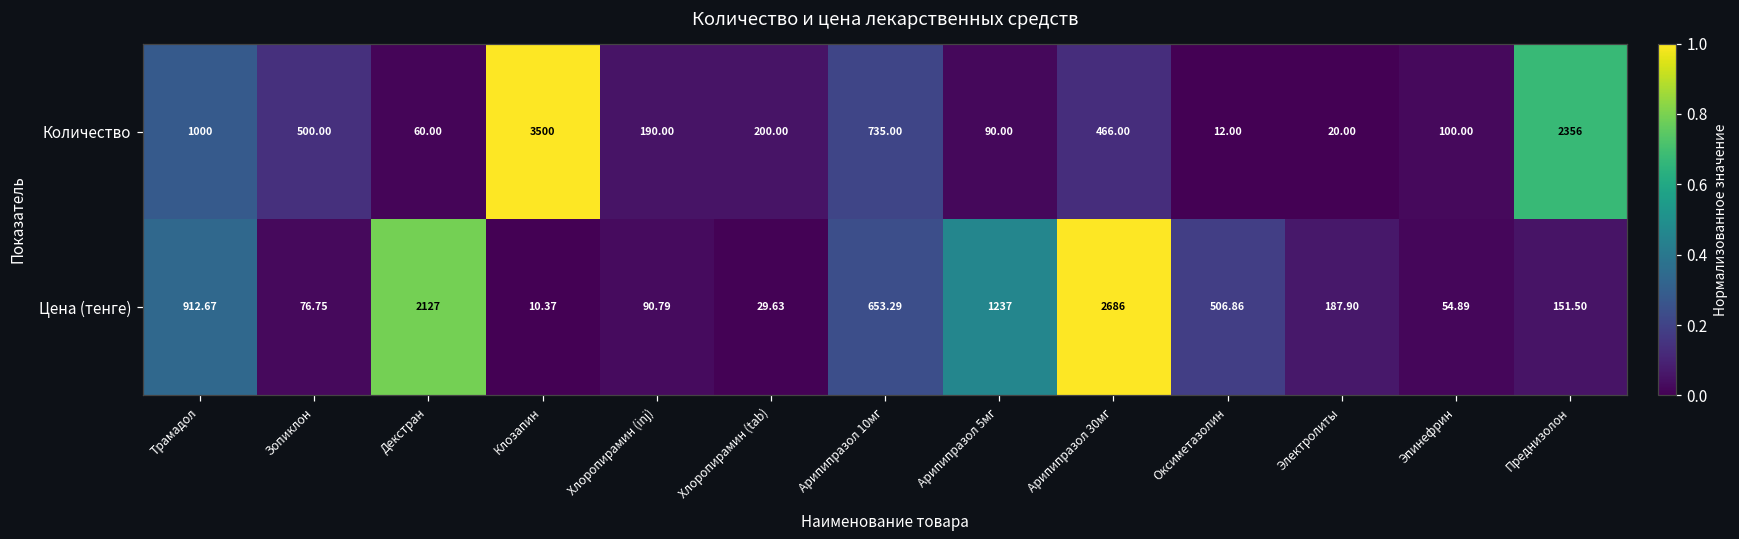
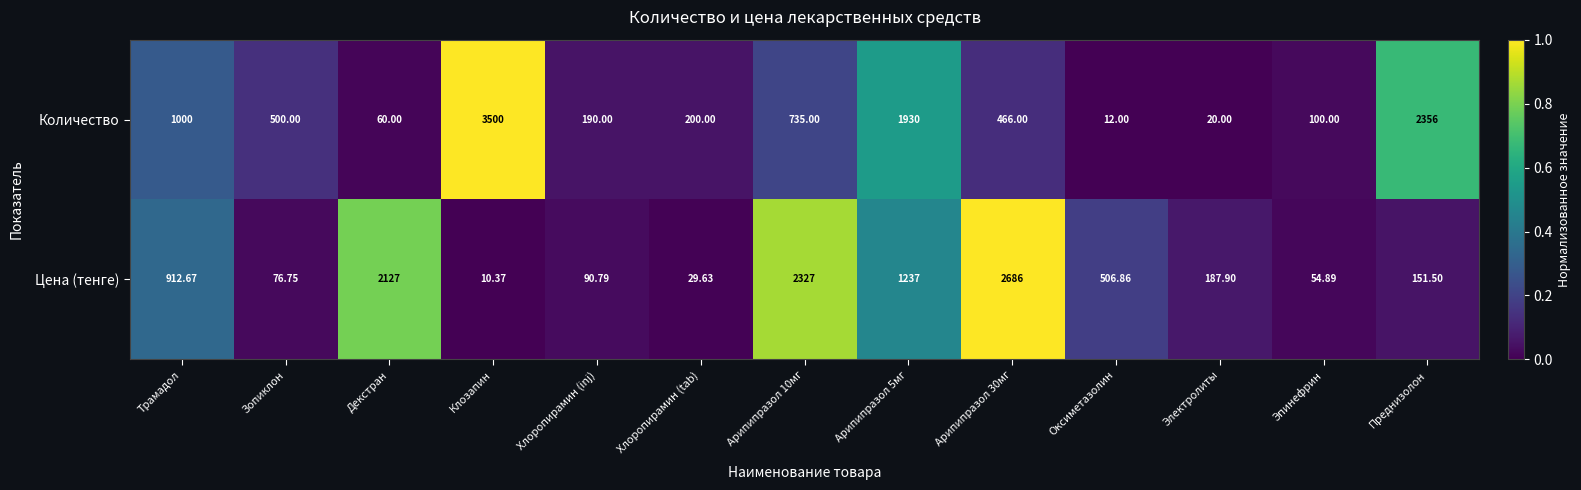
  {
    "Количество": {
      "Трамадол": 1000,
      "Зопиклон": 500.00,
      "Декстран": 60.00,
      "Клозапин": 3500,
      "Хлоропирамин (inj)": 190.00,
      "Хлоропирамин (tab)": 200.00,
      "Арипипразол 10мг": 735.00,
-     "Арипипразол 5мг": 90.00,
+     "Арипипразол 5мг": 1930,
      "Арипипразол 30мг": 466.00,
      "Оксиметазолин": 12.00,
      "Электролиты": 20.00,
      "Эпинефрин": 100.00,
      "Преднизолон": 2356
    },
    "Цена (тенге)": {
      "Трамадол": 912.67,
      "Зопиклон": 76.75,
      "Декстран": 2127,
      "Клозапин": 10.37,
      "Хлоропирамин (inj)": 90.79,
      "Хлоропирамин (tab)": 29.63,
-     "Арипипразол 10мг": 653.29,
+     "Арипипразол 10мг": 2327,
      "Арипипразол 5мг": 1237,
      "Арипипразол 30мг": 2686,
      "Оксиметазолин": 506.86,
      "Электролиты": 187.90,
      "Эпинефрин": 54.89,
      "Преднизолон": 151.50
    }
  }
